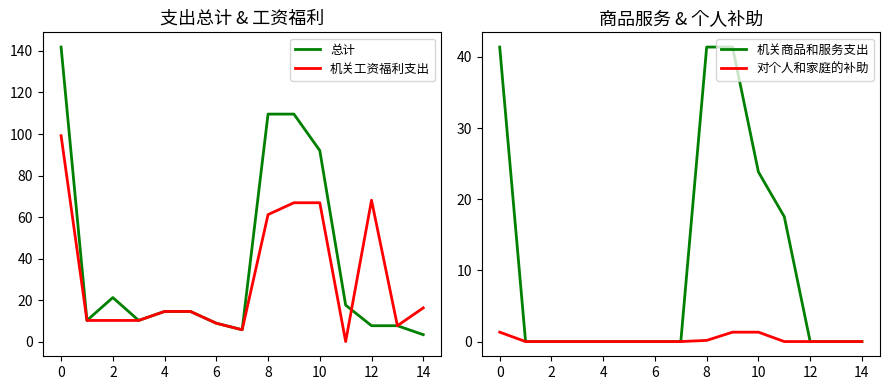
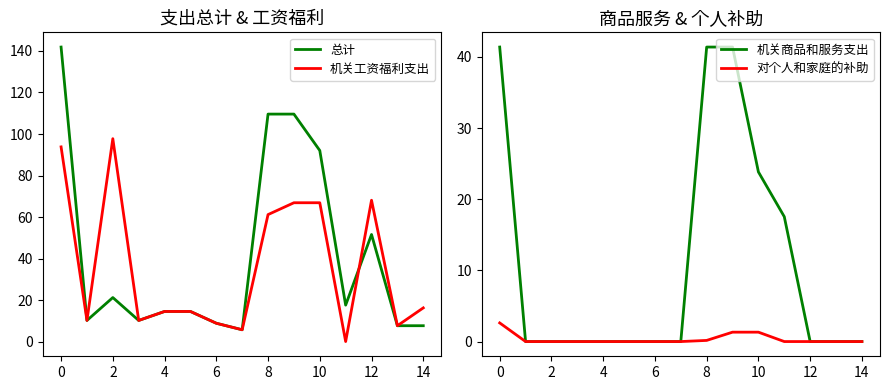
  {
    "支出总计 & 工资福利": {
      "总计": {
        "0": 142,
        "2": 21,
        "8": 110,
        "10": 92,
-       "12": 8,
-       "14": 3
+       "12": 52,
+       "14": 8
      },
      "机关工资福利支出": {
-       "0": 99,
-       "2": 10,
+       "0": 94,
+       "2": 98,
        "8": 61,
        "10": 67,
        "12": 68,
        "14": 16
      }
    },
    "商品服务 & 个人补助": {
      "机关商品和服务支出": {
        "0": 41,
        "8": 41,
        "10": 24
      },
      "对个人和家庭的补助": {
-       "0": 1,
+       "0": 3,
        "8": 0,
        "10": 1
      }
    }
  }
